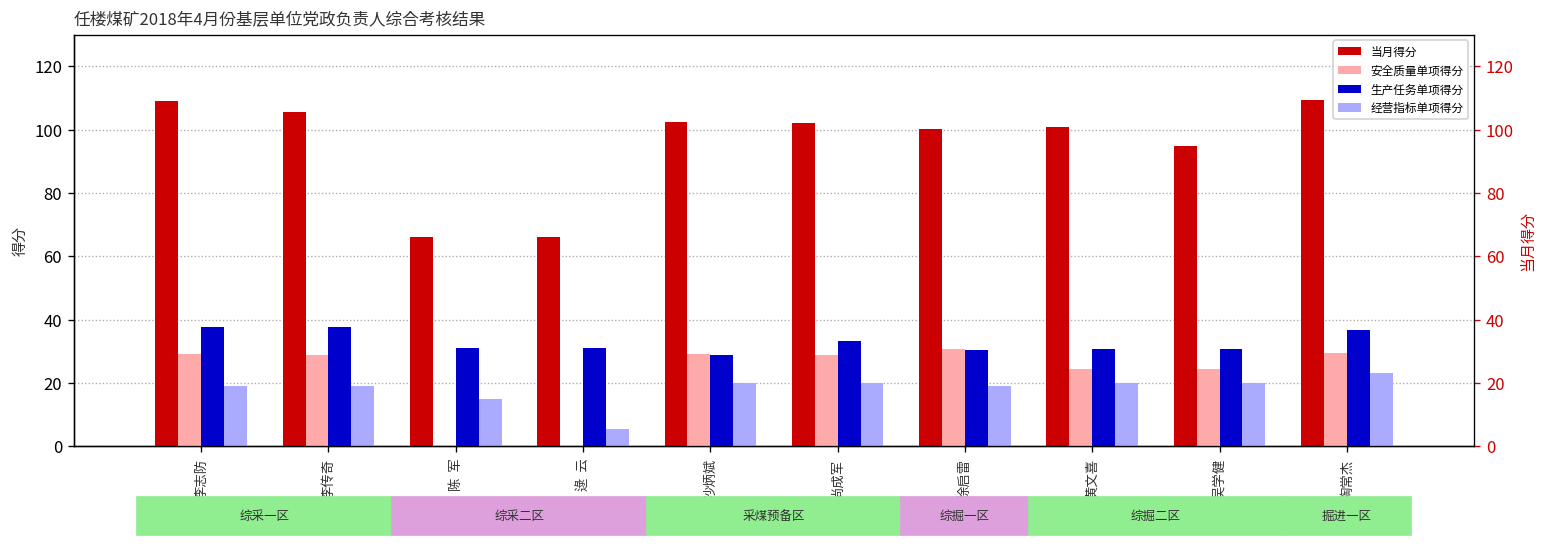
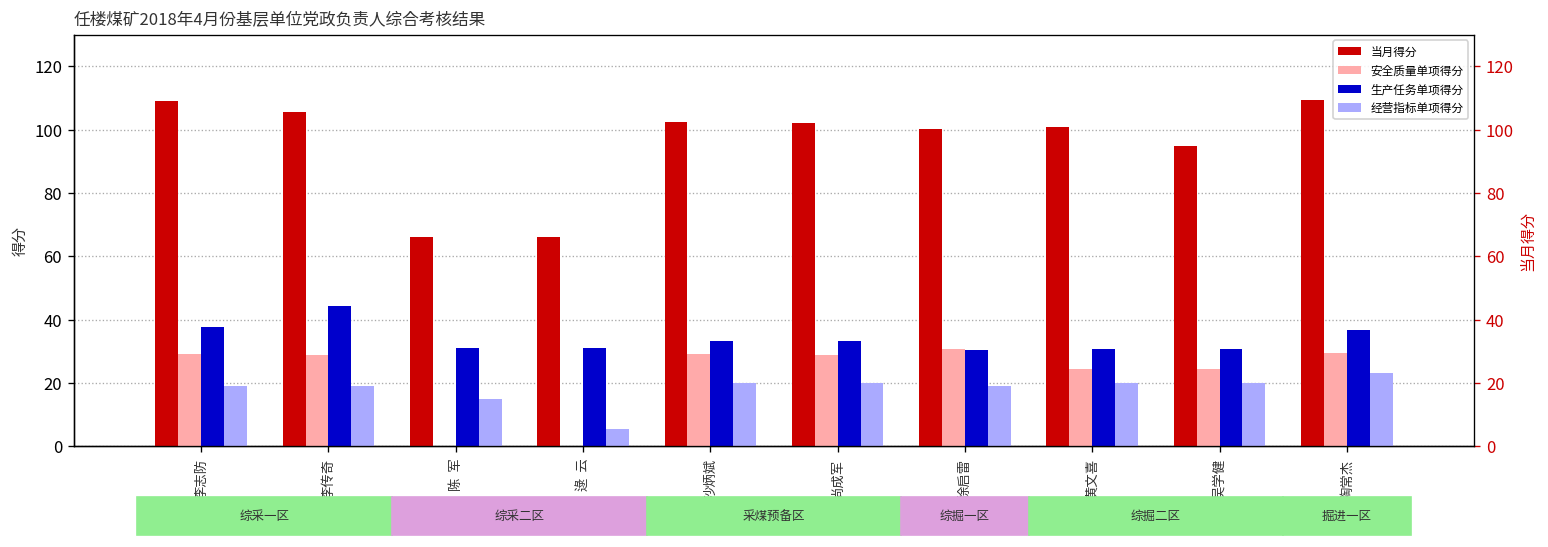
  {
    "当月得分": {
      "李志防": 109,
      "李传奇": 105,
      "陈 军": 66,
      "逯 云": 66,
      "沙炳斌": 102,
      "尚成军": 102,
      "徐启雷": 100,
      "黄文喜": 101,
      "吴学健": 95,
      "陶常杰": 109
    },
    "安全质量单项得分": {
      "李志防": 29,
      "李传奇": 29,
      "陈 军": 0,
      "逯 云": 0,
      "沙炳斌": 29,
      "尚成军": 29,
      "徐启雷": 31,
      "黄文喜": 24,
      "吴学健": 24,
      "陶常杰": 30
    },
    "生产任务单项得分": {
      "李志防": 38,
-     "李传奇": 38,
+     "李传奇": 44,
      "陈 军": 31,
      "逯 云": 31,
-     "沙炳斌": 29,
+     "沙炳斌": 33,
      "尚成军": 33,
      "徐启雷": 31,
      "黄文喜": 31,
      "吴学健": 31,
      "陶常杰": 37
    },
    "经营指标单项得分": {
      "李志防": 19,
      "李传奇": 19,
      "陈 军": 15,
      "逯 云": 6,
      "沙炳斌": 20,
      "尚成军": 20,
      "徐启雷": 19,
      "黄文喜": 20,
      "吴学健": 20,
      "陶常杰": 23
    }
  }
